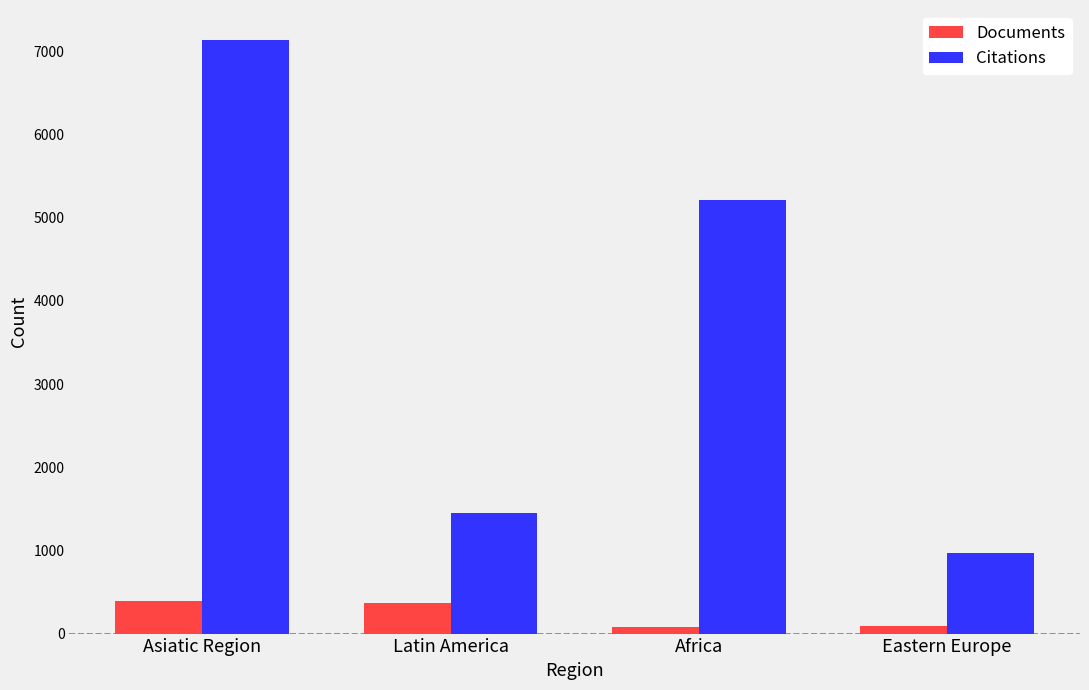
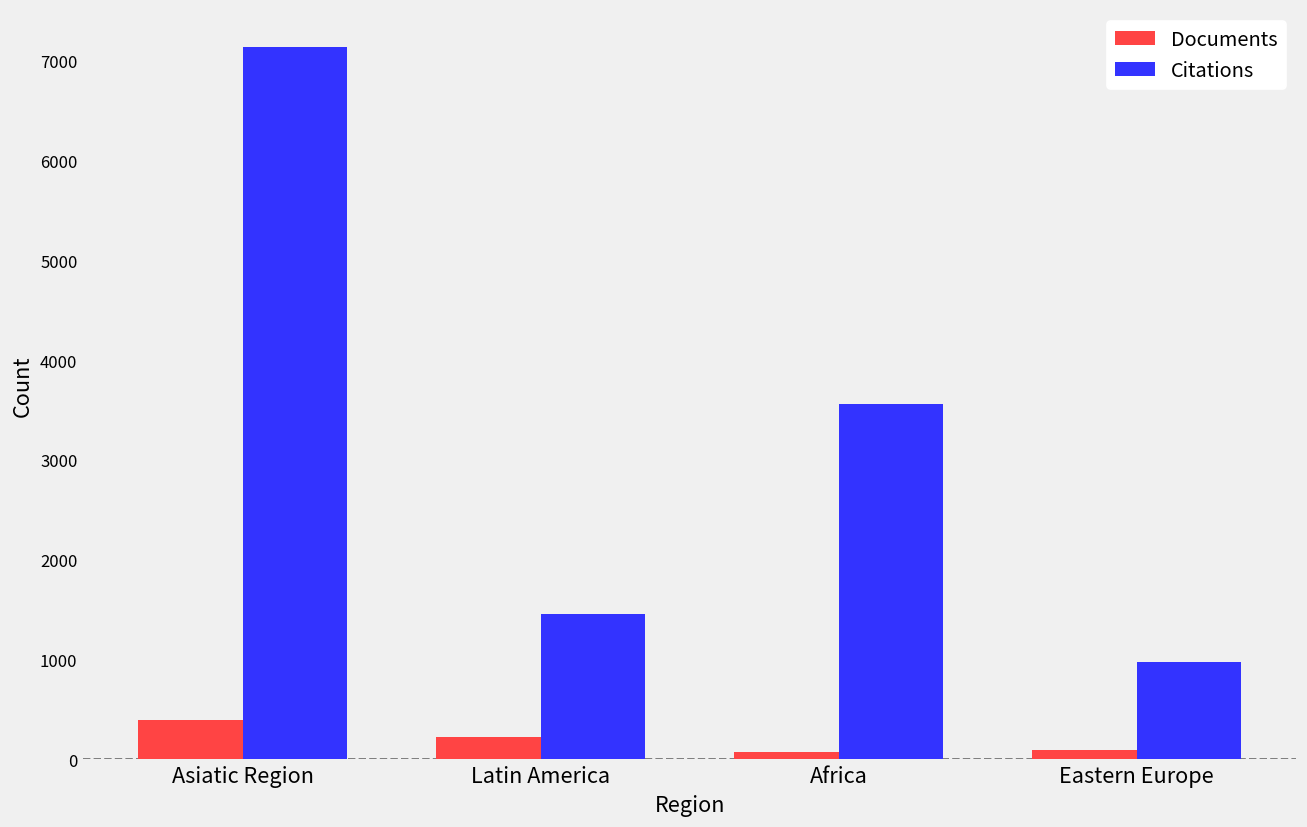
  {
    "Documents": {
      "Asiatic Region": 400,
-     "Latin America": 400,
+     "Latin America": 200,
      "Africa": 100,
      "Eastern Europe": 100
    },
    "Citations": {
      "Asiatic Region": 7100,
      "Latin America": 1500,
-     "Africa": 5200,
+     "Africa": 3600,
      "Eastern Europe": 1000
    }
  }
